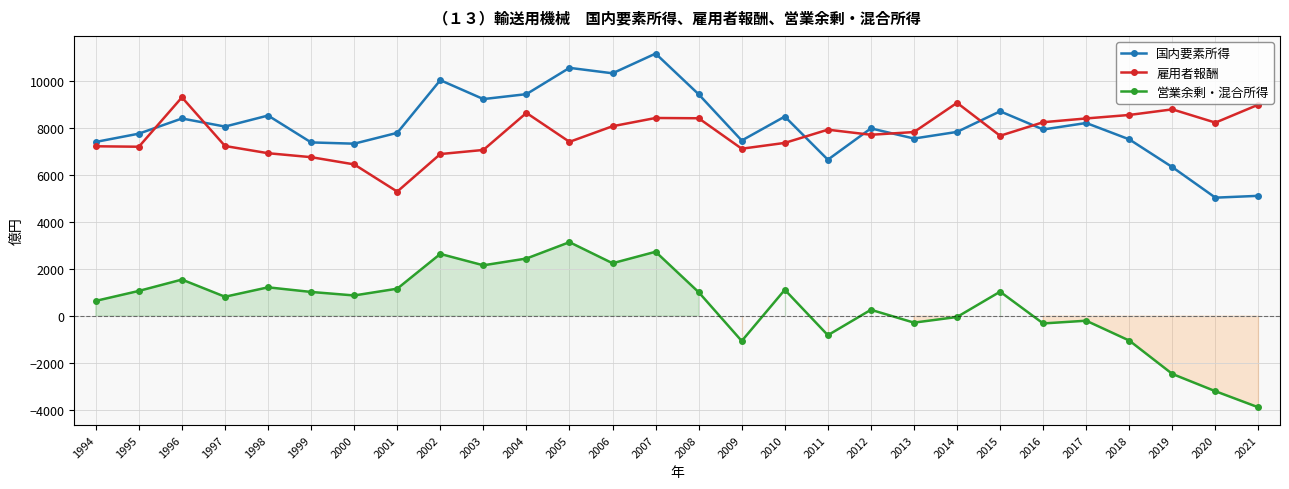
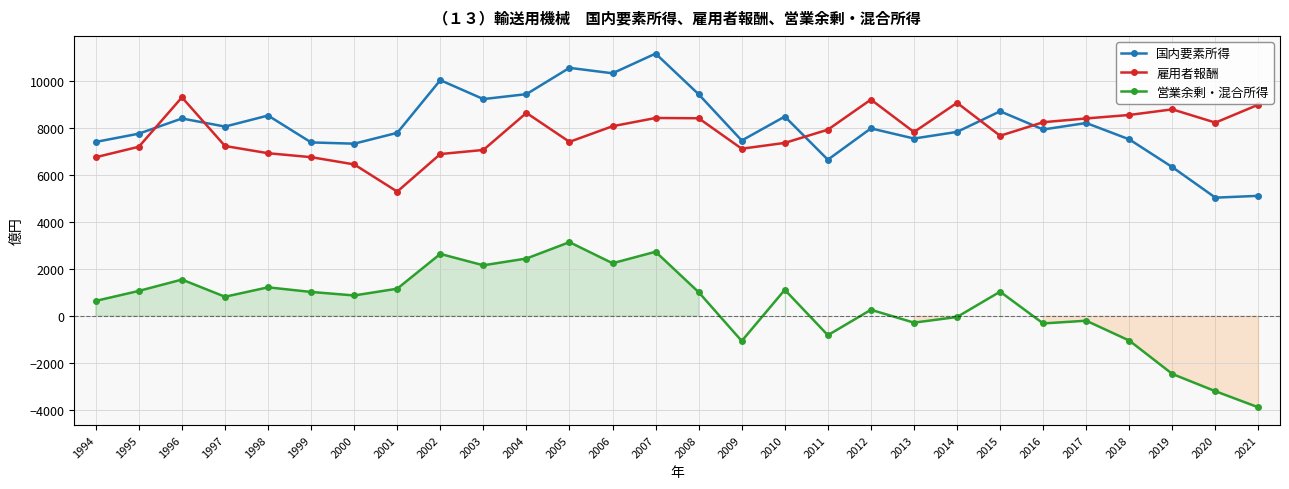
  {
    "国内要素所得": {
      "1994": 7400,
      "1995": 7800,
      "1996": 8400,
      "1997": 8100,
      "1998": 8500,
      "1999": 7400,
      "2000": 7300,
      "2001": 7800,
      "2002": 10000,
      "2003": 9200,
      "2004": 9500,
      "2005": 10600,
      "2006": 10300,
      "2007": 11200,
      "2008": 9400,
      "2009": 7500,
      "2010": 8500,
      "2011": 6700,
      "2012": 8000,
      "2013": 7600,
      "2014": 7800,
      "2015": 8700,
      "2016": 7900,
      "2017": 8200,
      "2018": 7500,
      "2019": 6300,
      "2020": 5000,
      "2021": 5100
    },
    "雇用者報酬": {
-     "1994": 7200,
+     "1994": 6800,
      "1995": 7200,
      "1996": 9300,
      "1997": 7200,
      "1998": 6900,
      "1999": 6800,
      "2000": 6500,
      "2001": 5300,
      "2002": 6900,
      "2003": 7100,
      "2004": 8700,
      "2005": 7400,
      "2006": 8100,
      "2007": 8400,
      "2008": 8400,
      "2009": 7100,
      "2010": 7400,
      "2011": 7900,
-     "2012": 7700,
+     "2012": 9200,
      "2013": 7800,
      "2014": 9100,
      "2015": 7700,
      "2016": 8300,
      "2017": 8400,
      "2018": 8600,
      "2019": 8800,
      "2020": 8200,
      "2021": 9000
    },
    "営業余剰・混合所得": {
      "1994": 700,
      "1995": 1100,
      "1996": 1600,
      "1997": 800,
      "1998": 1200,
      "1999": 1000,
      "2000": 900,
      "2001": 1200,
      "2002": 2600,
      "2003": 2200,
      "2004": 2500,
      "2005": 3200,
      "2006": 2300,
      "2007": 2700,
      "2008": 1000,
      "2009": -1100,
      "2010": 1100,
      "2011": -800,
      "2012": 300,
      "2013": -300,
      "2014": 0,
      "2015": 1000,
      "2016": -300,
      "2017": -200,
      "2018": -1000,
      "2019": -2500,
      "2020": -3200,
      "2021": -3900
    }
  }
